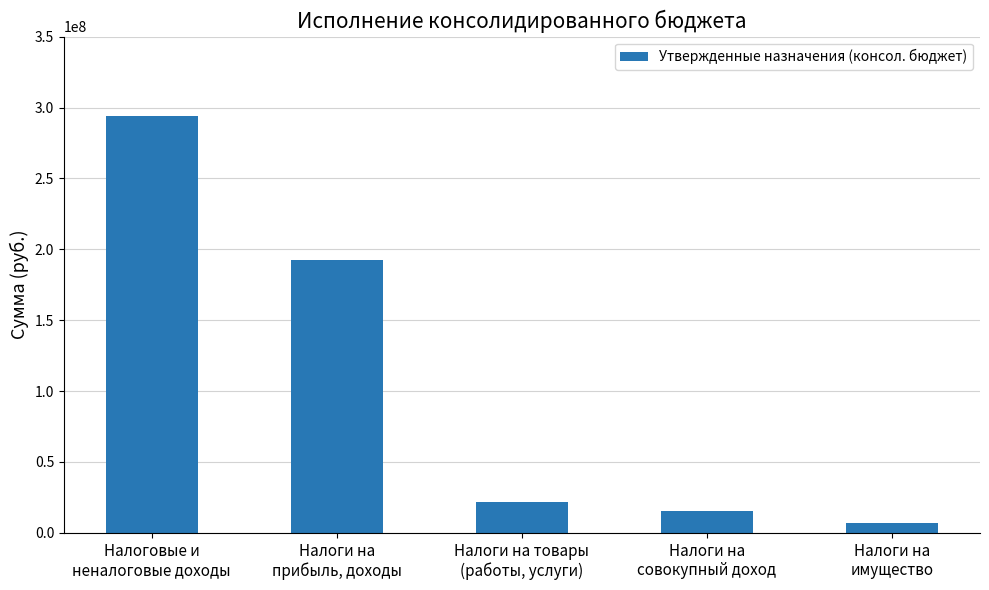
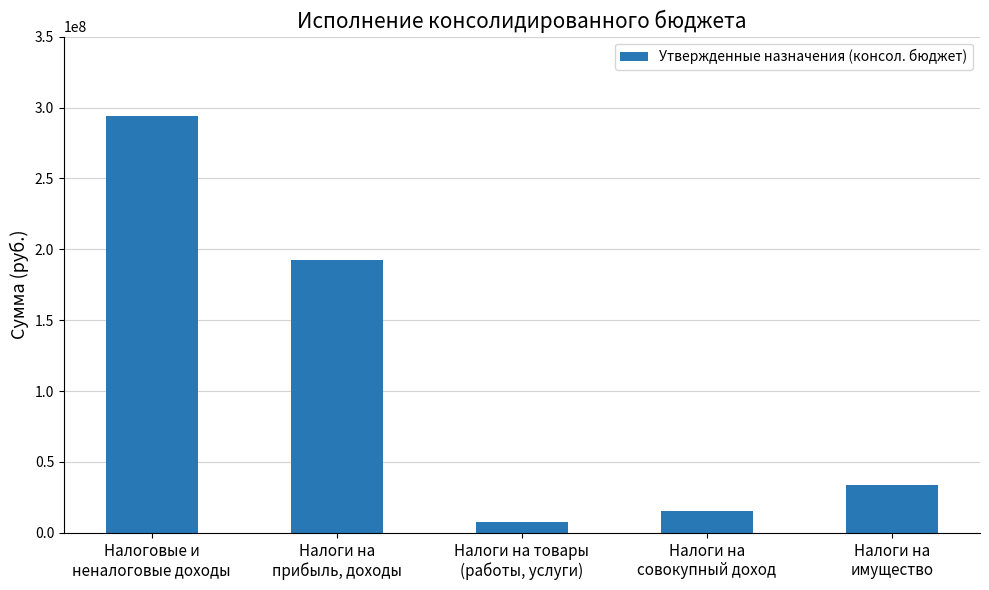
  {
    "Налоговые и неналоговые доходы": 294000000,
    "Налоги на прибыль, доходы": 192000000,
-   "Налоги на товары (работы, услуги)": 22000000,
+   "Налоги на товары (работы, услуги)": 7000000,
    "Налоги на совокупный доход": 15000000,
-   "Налоги на имущество": 7000000
+   "Налоги на имущество": 34000000
  }
